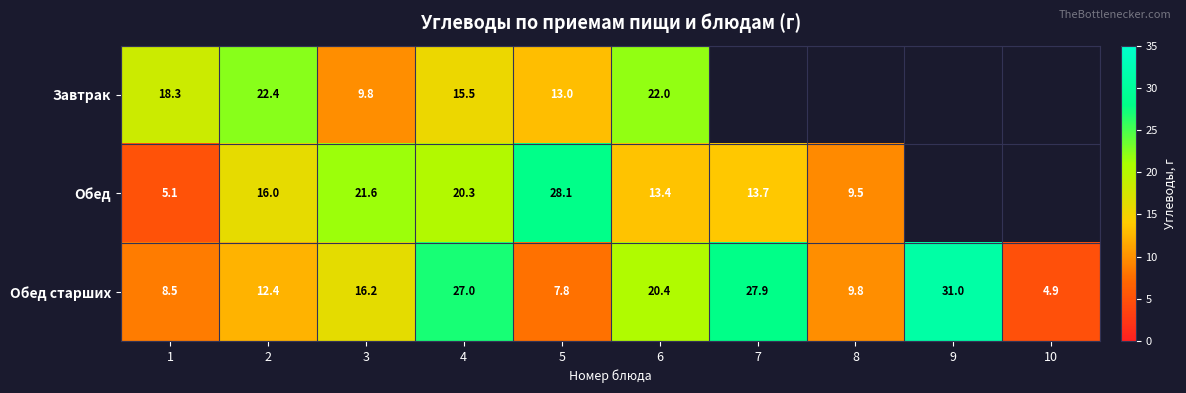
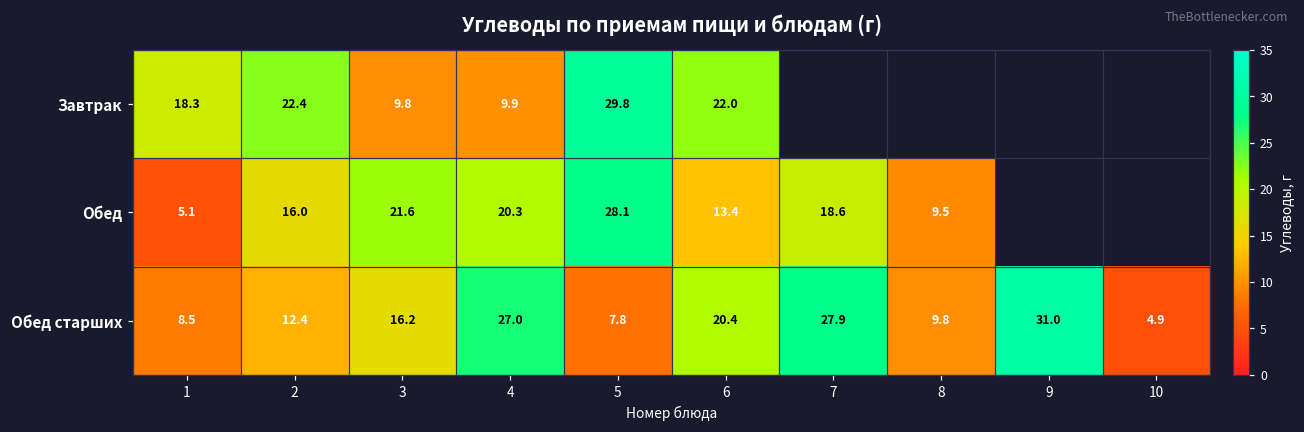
  {
    "Завтрак": {
      "1": 18.3,
      "2": 22.4,
      "3": 9.8,
-     "4": 15.5,
-     "5": 13.0,
+     "4": 9.9,
+     "5": 29.8,
      "6": 22.0
    },
    "Обед": {
      "1": 5.1,
      "2": 16.0,
      "3": 21.6,
      "4": 20.3,
      "5": 28.1,
      "6": 13.4,
-     "7": 13.7,
+     "7": 18.6,
      "8": 9.5
    },
    "Обед старших": {
      "1": 8.5,
      "2": 12.4,
      "3": 16.2,
      "4": 27.0,
      "5": 7.8,
      "6": 20.4,
      "7": 27.9,
      "8": 9.8,
      "9": 31.0,
      "10": 4.9
    }
  }
